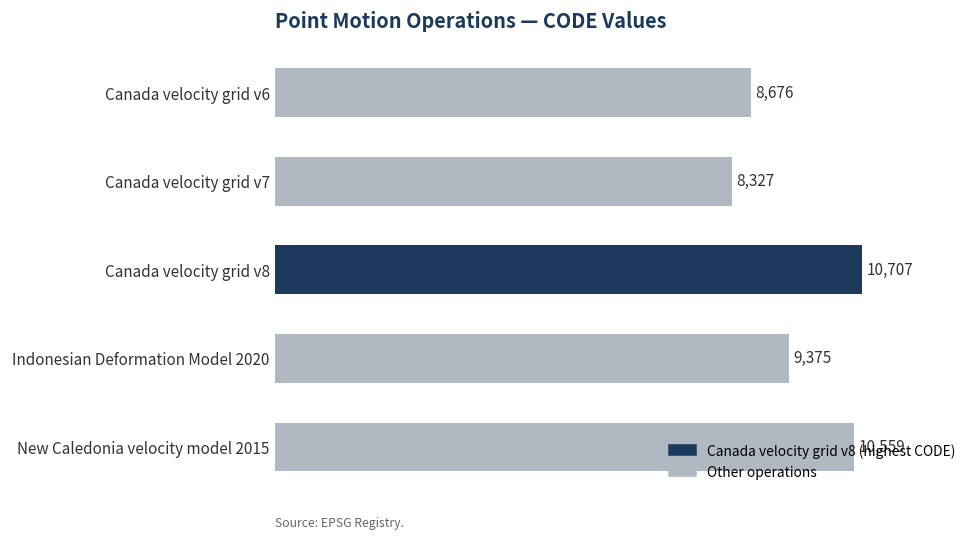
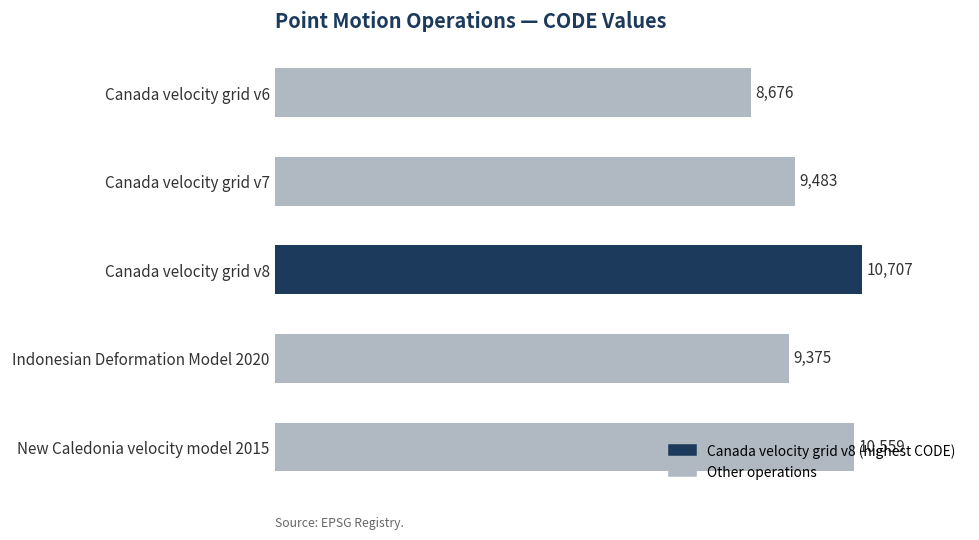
  {
    "Canada velocity grid v6": "8,676",
-   "Canada velocity grid v7": "8,327",
+   "Canada velocity grid v7": "9,483",
    "Canada velocity grid v8": "10,707",
    "Indonesian Deformation Model 2020": "9,375",
    "New Caledonia velocity model 2015": "10,559"
  }
